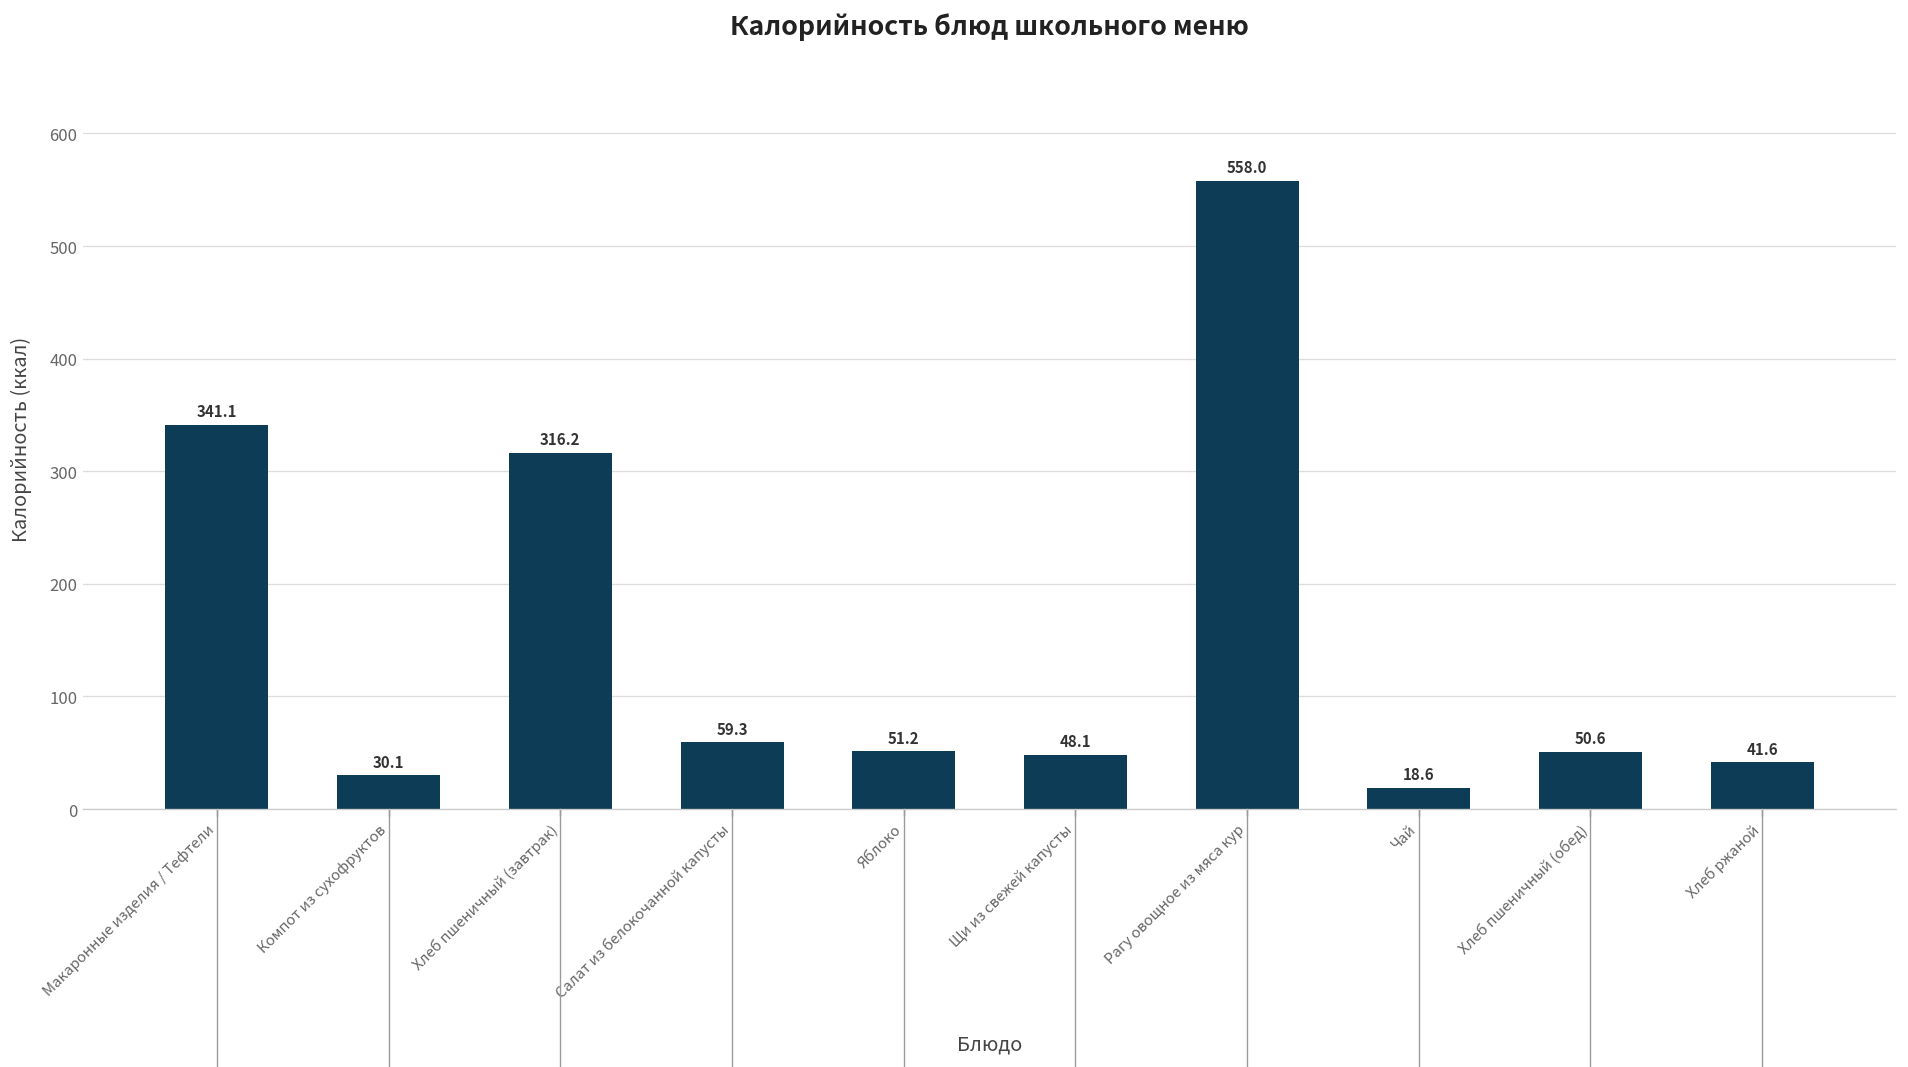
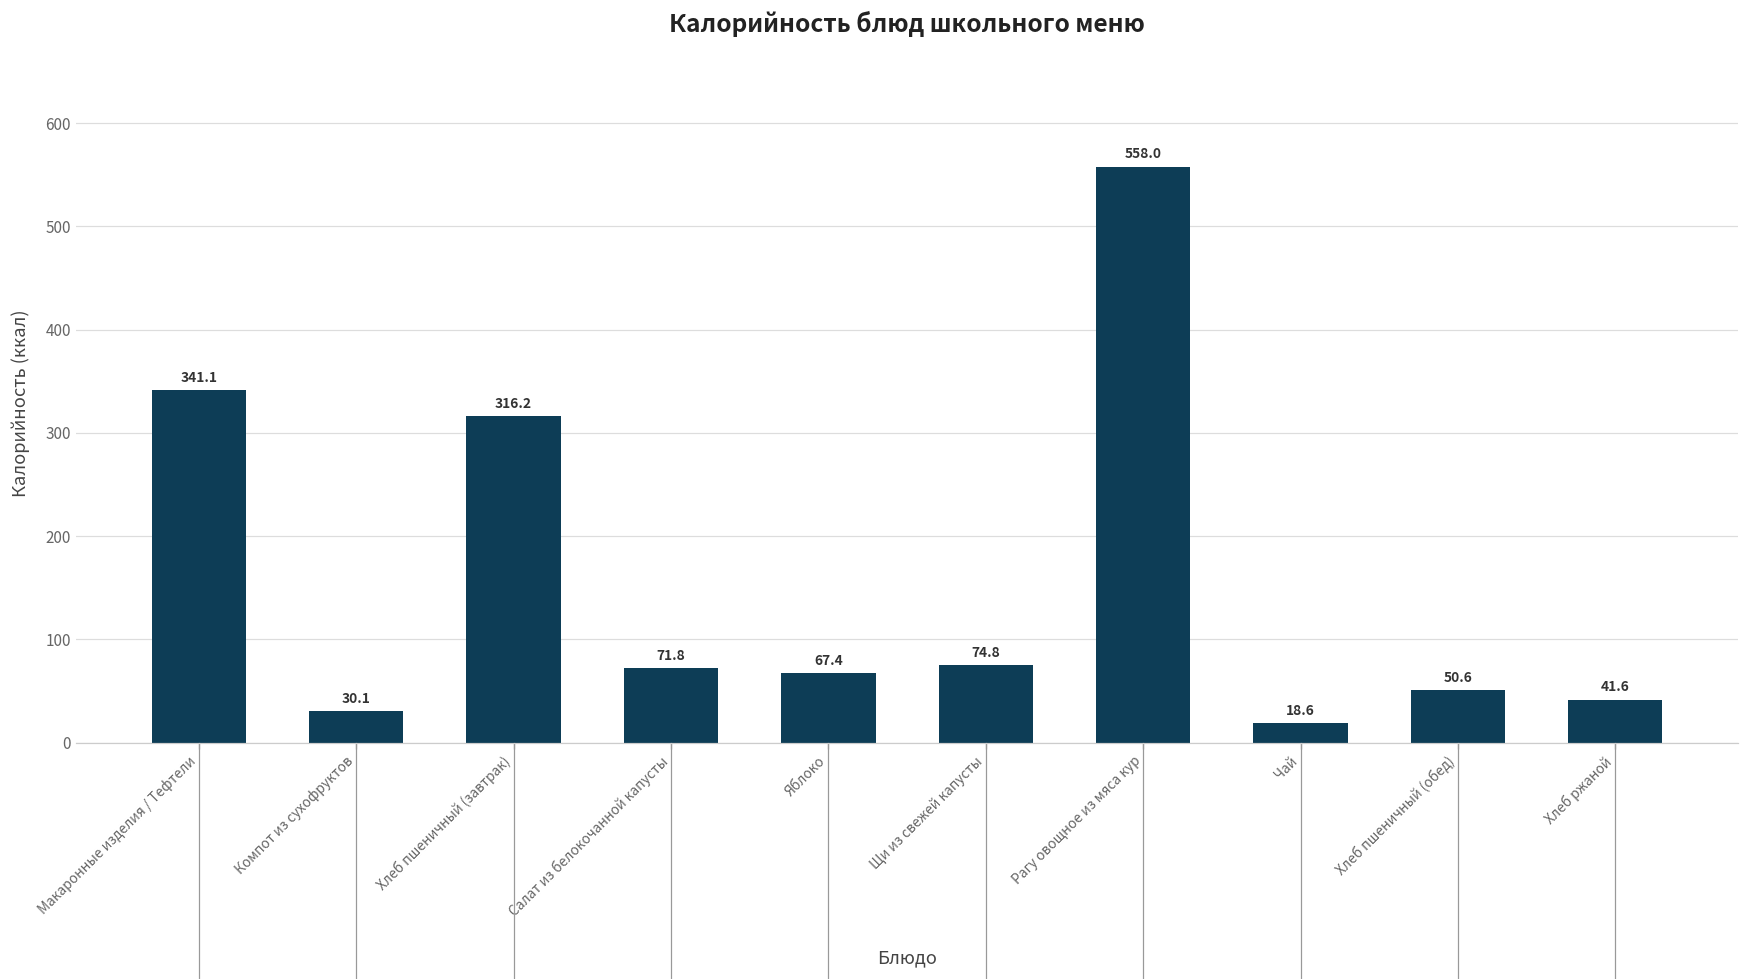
  {
    "Макаронные изделия / Тефтели": 341.1,
    "Компот из сухофруктов": 30.1,
    "Хлеб пшеничный (завтрак)": 316.2,
-   "Салат из белокочанной капусты": 59.3,
-   "Яблоко": 51.2,
-   "Щи из свежей капусты": 48.1,
+   "Салат из белокочанной капусты": 71.8,
+   "Яблоко": 67.4,
+   "Щи из свежей капусты": 74.8,
    "Рагу овощное из мяса кур": 558.0,
    "Чай": 18.6,
    "Хлеб пшеничный (обед)": 50.6,
    "Хлеб ржаной": 41.6
  }
